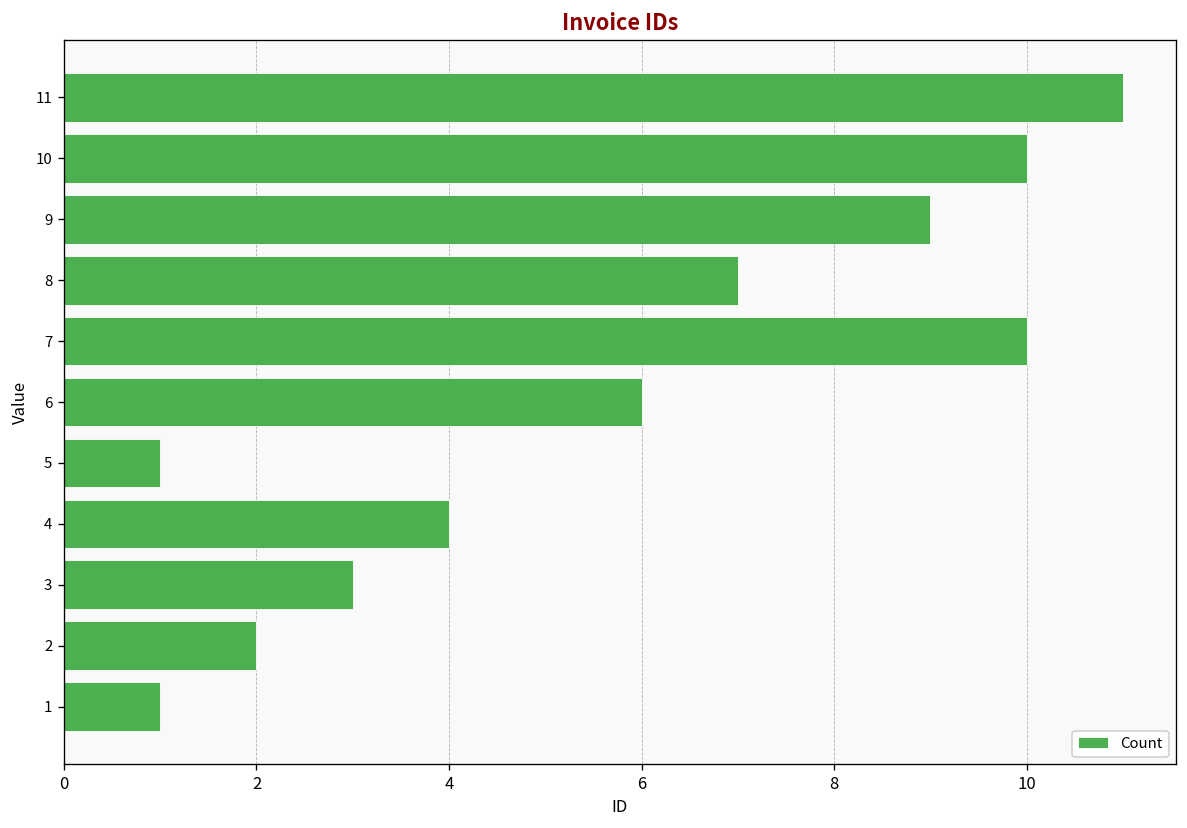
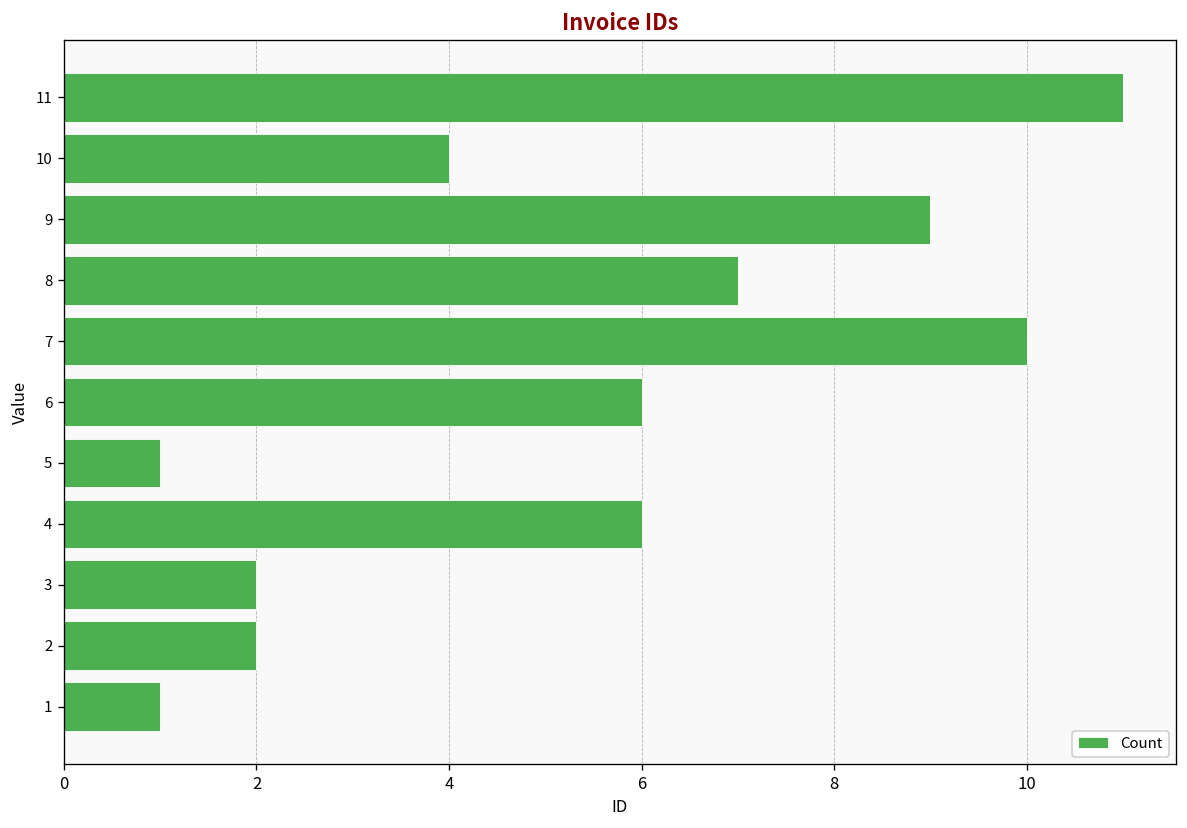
  {
    "11": 11,
-   "10": 10,
+   "10": 4,
    "9": 9,
    "8": 7,
    "7": 10,
    "6": 6,
    "5": 1,
-   "4": 4,
-   "3": 3,
+   "4": 6,
+   "3": 2,
    "2": 2,
    "1": 1
  }
